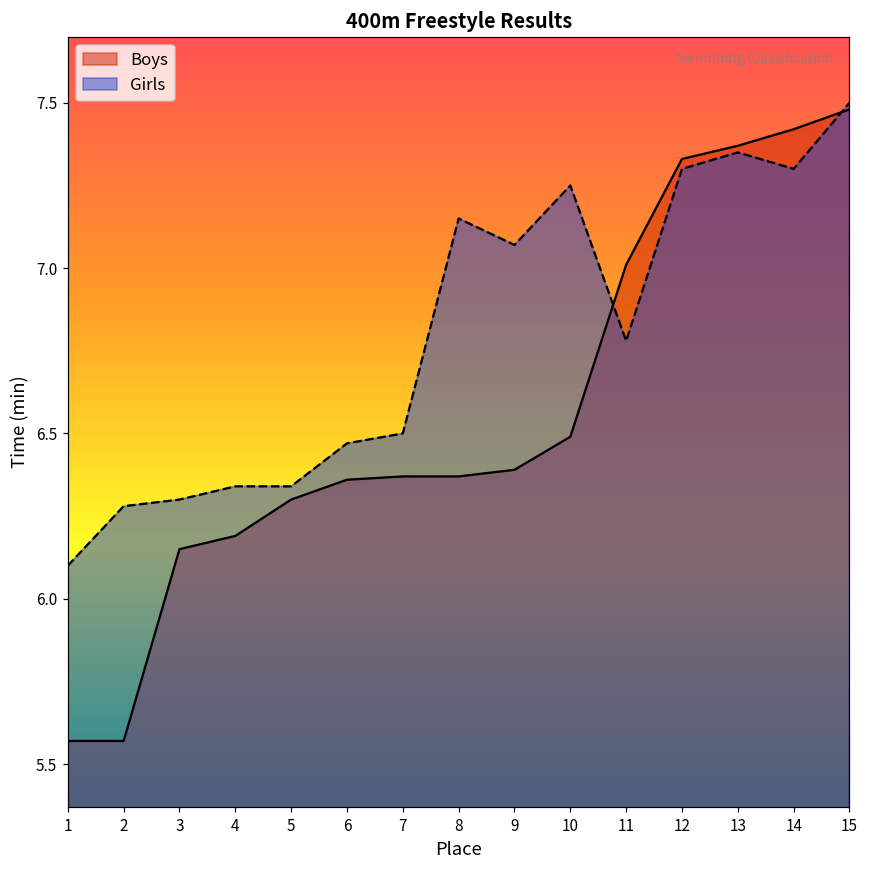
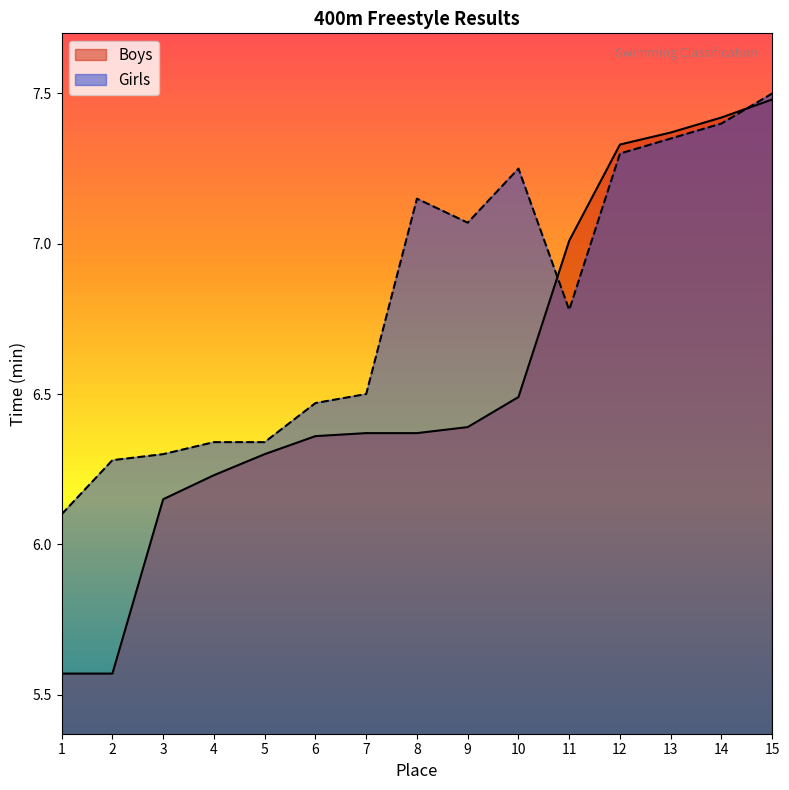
  {
    "Boys": {
      "1": 5.57,
      "2": 5.57,
      "3": 6.15,
-     "4": 6.19,
+     "4": 6.23,
      "5": 6.30,
      "6": 6.36,
      "7": 6.37,
      "8": 6.37,
      "9": 6.39,
      "10": 6.49,
      "11": 7.01,
      "12": 7.33,
      "13": 7.37,
      "14": 7.42,
      "15": 7.48
    },
    "Girls": {
      "1": 6.1,
      "2": 6.28,
      "3": 6.3,
      "4": 6.34,
      "5": 6.34,
      "6": 6.47,
      "7": 6.5,
      "8": 7.15,
      "9": 7.07,
      "10": 7.25,
      "11": 6.78,
      "12": 7.3,
      "13": 7.35,
-     "14": 7.3,
+     "14": 7.4,
      "15": 7.5
    }
  }
